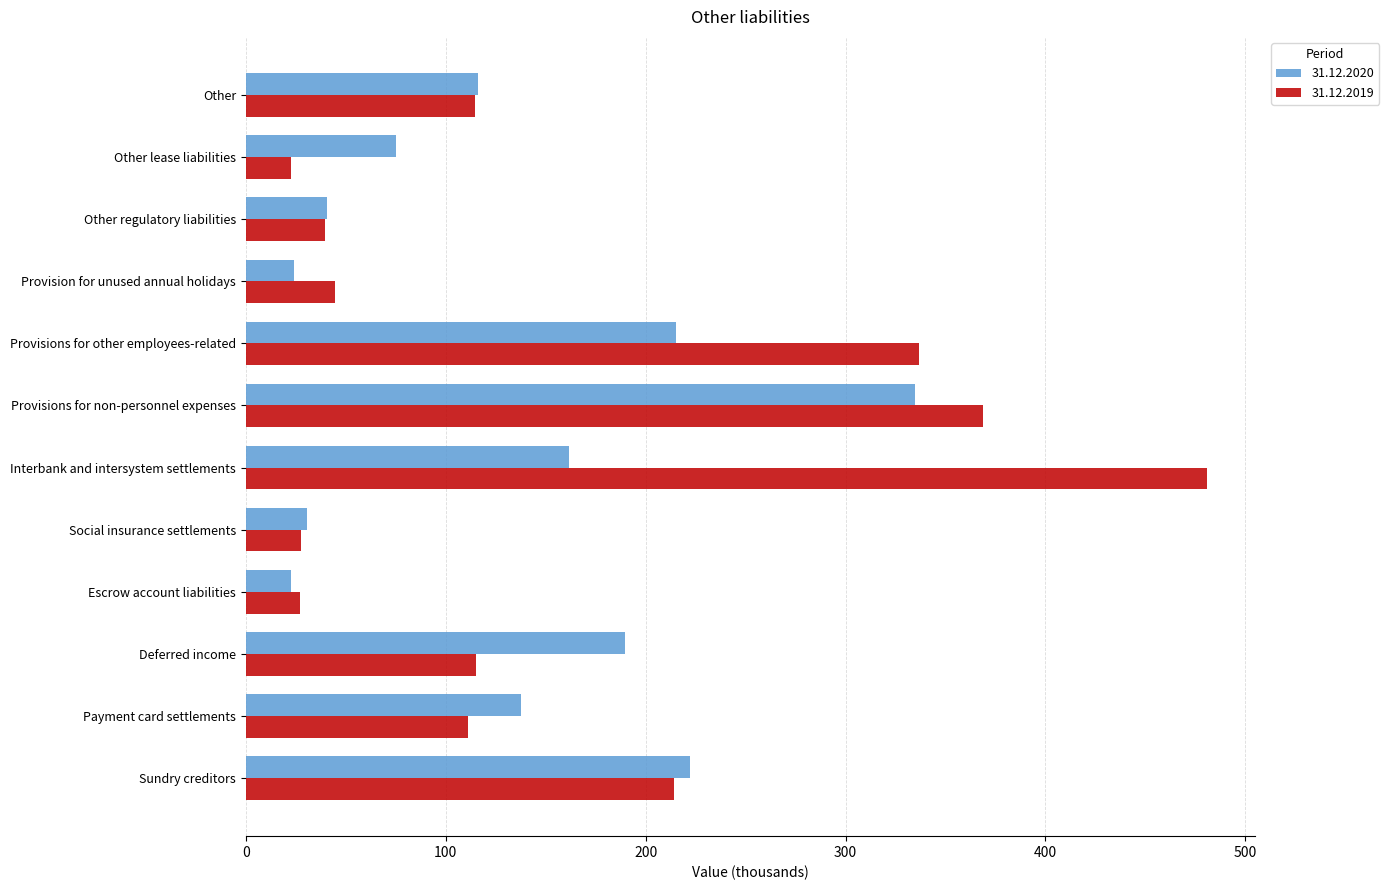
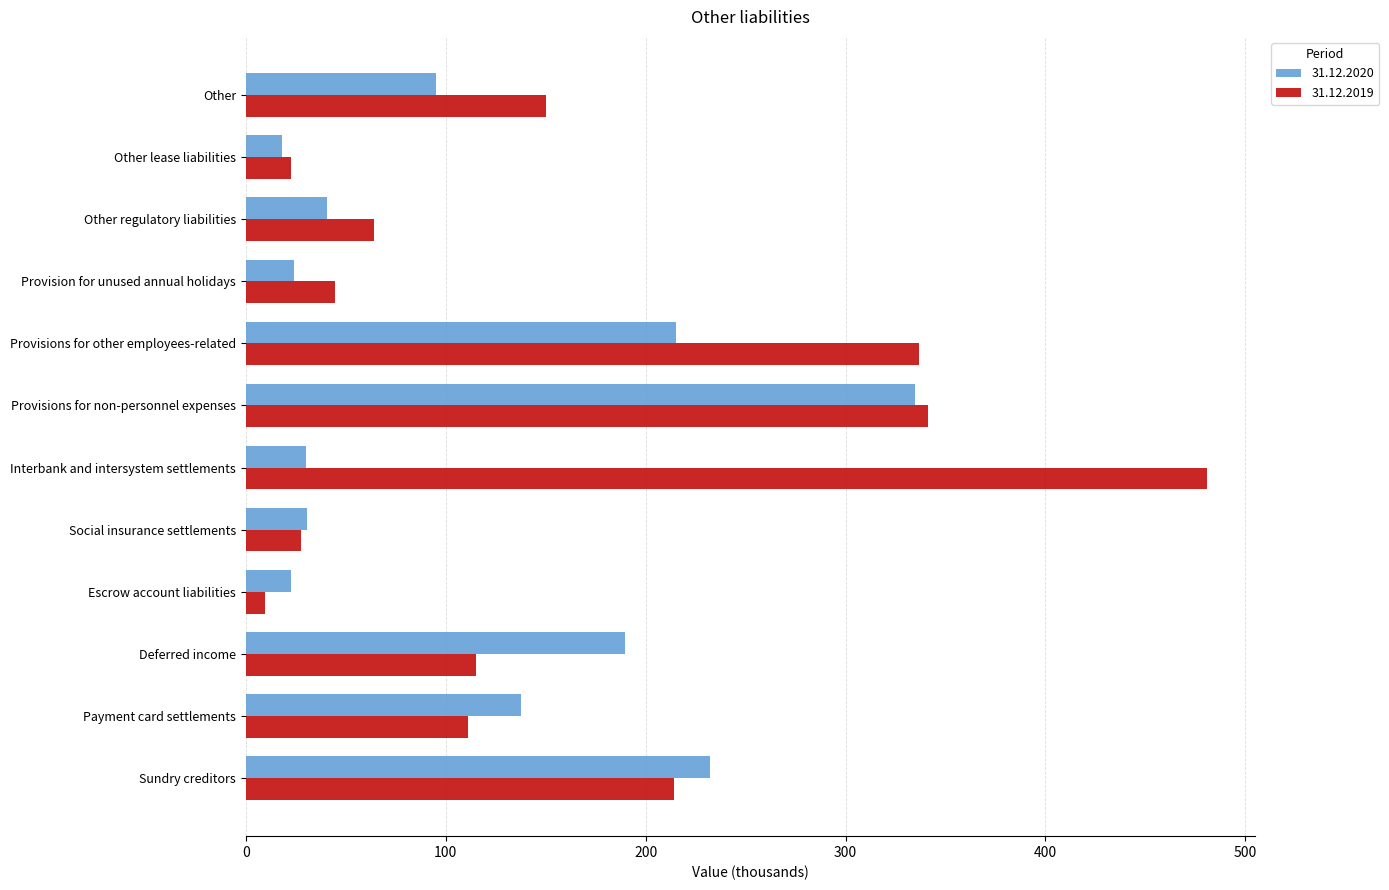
  {
    "31.12.2020": {
-     "Other": 116,
-     "Other lease liabilities": 75,
+     "Other": 95,
+     "Other lease liabilities": 18,
      "Other regulatory liabilities": 40,
      "Provision for unused annual holidays": 24,
      "Provisions for other employees-related": 215,
      "Provisions for non-personnel expenses": 335,
-     "Interbank and intersystem settlements": 161,
+     "Interbank and intersystem settlements": 30,
      "Social insurance settlements": 31,
      "Escrow account liabilities": 22,
      "Deferred income": 190,
      "Payment card settlements": 137,
-     "Sundry creditors": 222
+     "Sundry creditors": 232
    },
    "31.12.2019": {
-     "Other": 115,
+     "Other": 150,
      "Other lease liabilities": 23,
-     "Other regulatory liabilities": 40,
+     "Other regulatory liabilities": 64,
      "Provision for unused annual holidays": 45,
      "Provisions for other employees-related": 337,
-     "Provisions for non-personnel expenses": 369,
+     "Provisions for non-personnel expenses": 341,
      "Interbank and intersystem settlements": 481,
      "Social insurance settlements": 27,
-     "Escrow account liabilities": 27,
+     "Escrow account liabilities": 10,
      "Deferred income": 115,
      "Payment card settlements": 111,
      "Sundry creditors": 214
    }
  }
